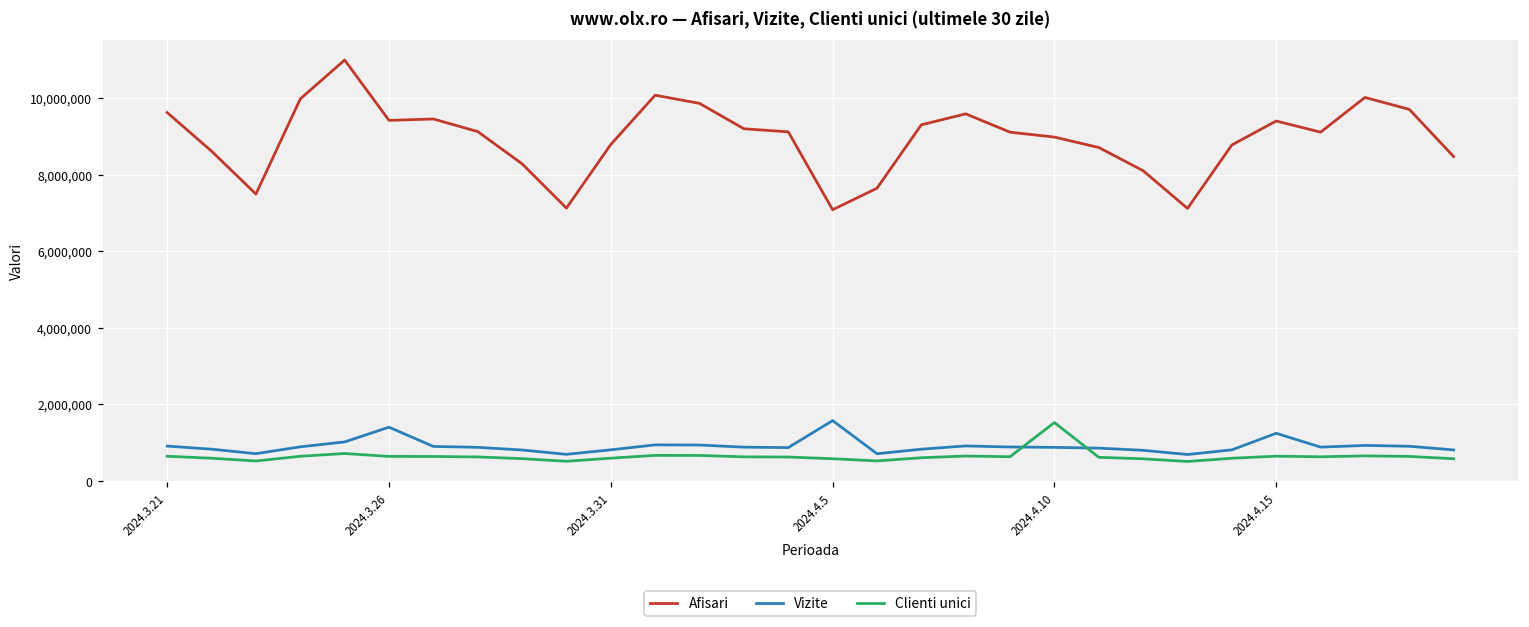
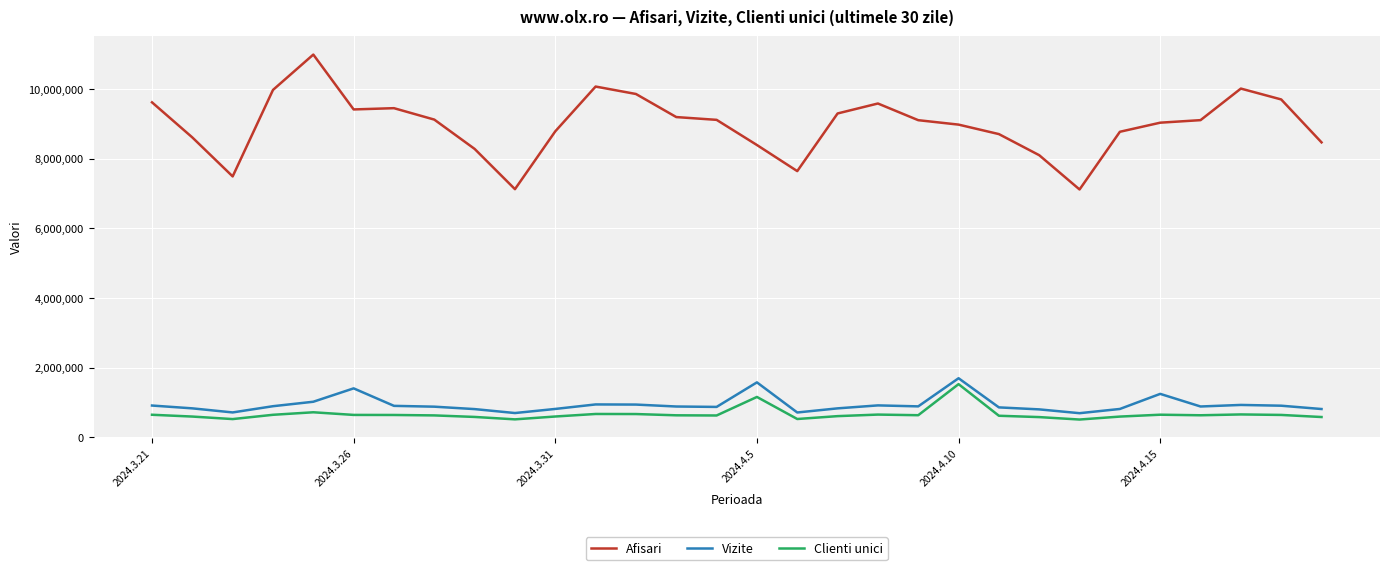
  {
    "Afisari": {
      "2024.3.21": "9,600,000",
      "2024.3.26": "9,400,000",
      "2024.3.31": "8,800,000",
-     "2024.4.5": "7,100,000",
+     "2024.4.5": "8,400,000",
      "2024.4.10": "9,000,000",
-     "2024.4.15": "9,400,000"
+     "2024.4.15": "9,000,000"
    },
    "Vizite": {
      "2024.3.21": "900,000",
      "2024.3.26": "1,400,000",
      "2024.3.31": "800,000",
      "2024.4.5": "1,600,000",
-     "2024.4.10": "900,000",
+     "2024.4.10": "1,700,000",
      "2024.4.15": "1,200,000"
    },
    "Clienti unici": {
      "2024.3.21": "600,000",
      "2024.3.26": "600,000",
      "2024.3.31": "600,000",
-     "2024.4.5": "600,000",
+     "2024.4.5": "1,200,000",
      "2024.4.10": "1,500,000",
      "2024.4.15": "600,000"
    }
  }
